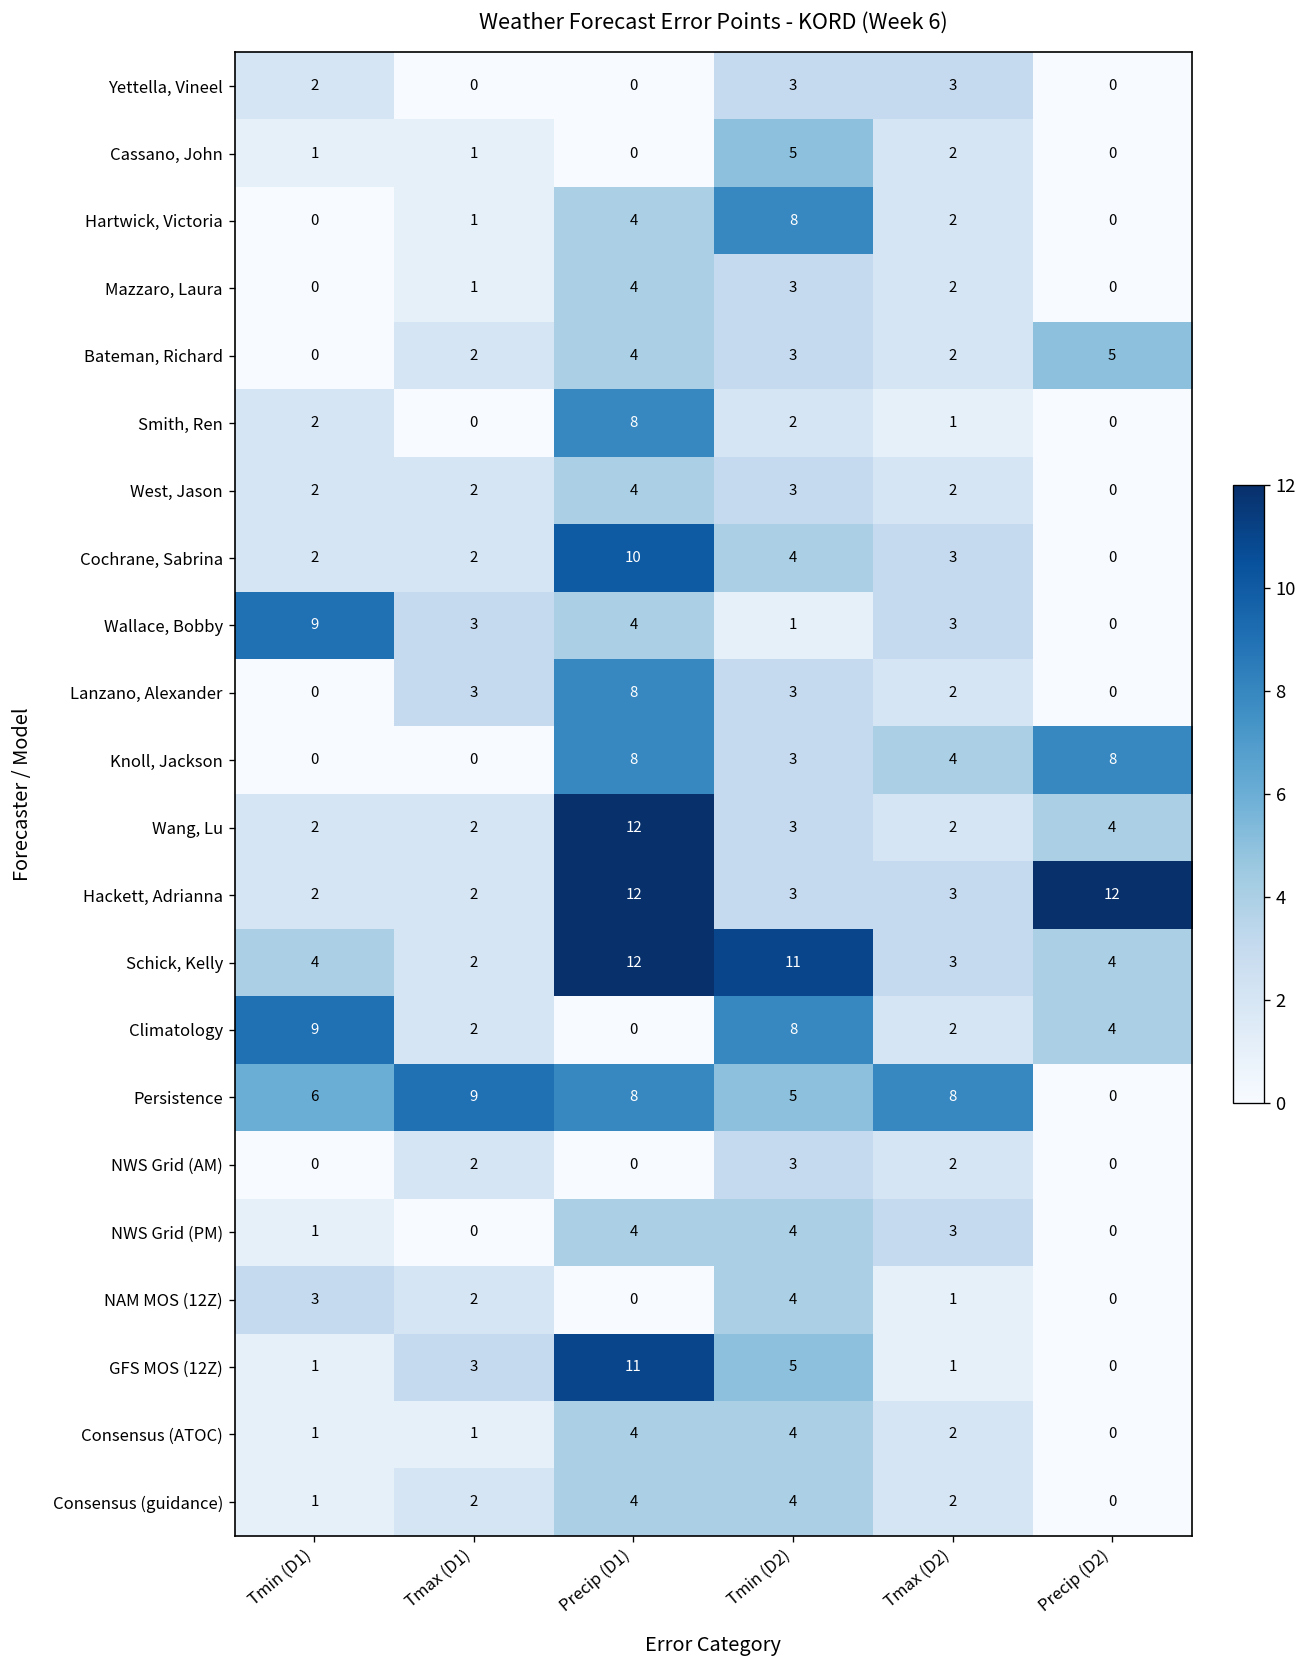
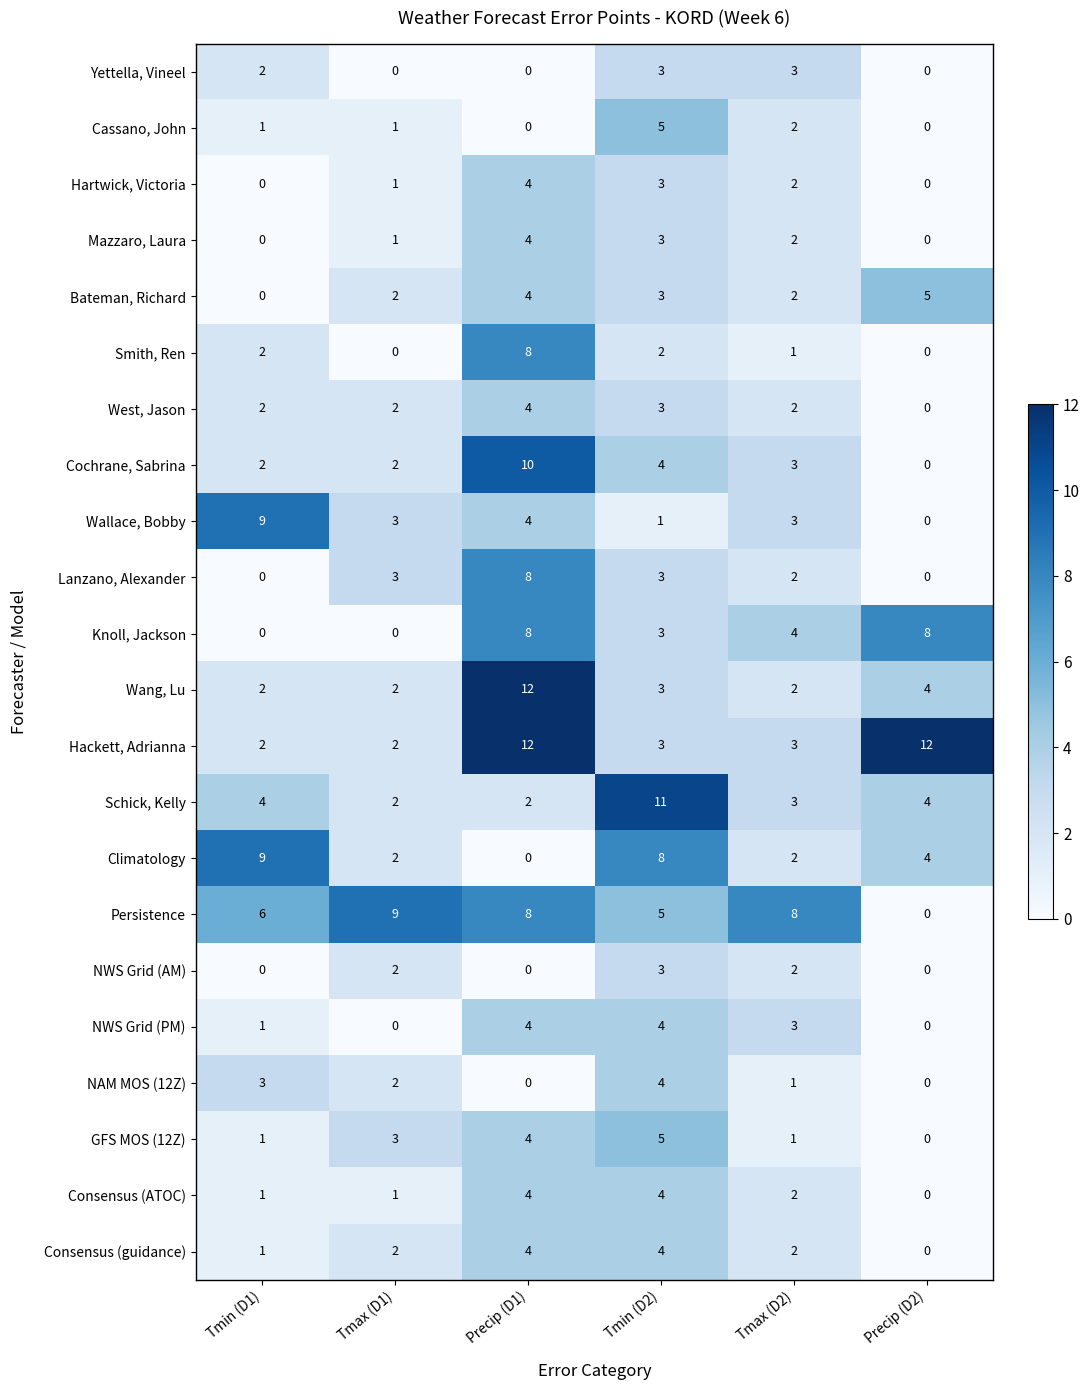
  {
    "Yettella, Vineel": {
      "Tmin (D1)": 2,
      "Tmax (D1)": 0,
      "Precip (D1)": 0,
      "Tmin (D2)": 3,
      "Tmax (D2)": 3,
      "Precip (D2)": 0
    },
    "Cassano, John": {
      "Tmin (D1)": 1,
      "Tmax (D1)": 1,
      "Precip (D1)": 0,
      "Tmin (D2)": 5,
      "Tmax (D2)": 2,
      "Precip (D2)": 0
    },
    "Hartwick, Victoria": {
      "Tmin (D1)": 0,
      "Tmax (D1)": 1,
      "Precip (D1)": 4,
-     "Tmin (D2)": 8,
+     "Tmin (D2)": 3,
      "Tmax (D2)": 2,
      "Precip (D2)": 0
    },
    "Mazzaro, Laura": {
      "Tmin (D1)": 0,
      "Tmax (D1)": 1,
      "Precip (D1)": 4,
      "Tmin (D2)": 3,
      "Tmax (D2)": 2,
      "Precip (D2)": 0
    },
    "Bateman, Richard": {
      "Tmin (D1)": 0,
      "Tmax (D1)": 2,
      "Precip (D1)": 4,
      "Tmin (D2)": 3,
      "Tmax (D2)": 2,
      "Precip (D2)": 5
    },
    "Smith, Ren": {
      "Tmin (D1)": 2,
      "Tmax (D1)": 0,
      "Precip (D1)": 8,
      "Tmin (D2)": 2,
      "Tmax (D2)": 1,
      "Precip (D2)": 0
    },
    "West, Jason": {
      "Tmin (D1)": 2,
      "Tmax (D1)": 2,
      "Precip (D1)": 4,
      "Tmin (D2)": 3,
      "Tmax (D2)": 2,
      "Precip (D2)": 0
    },
    "Cochrane, Sabrina": {
      "Tmin (D1)": 2,
      "Tmax (D1)": 2,
      "Precip (D1)": 10,
      "Tmin (D2)": 4,
      "Tmax (D2)": 3,
      "Precip (D2)": 0
    },
    "Wallace, Bobby": {
      "Tmin (D1)": 9,
      "Tmax (D1)": 3,
      "Precip (D1)": 4,
      "Tmin (D2)": 1,
      "Tmax (D2)": 3,
      "Precip (D2)": 0
    },
    "Lanzano, Alexander": {
      "Tmin (D1)": 0,
      "Tmax (D1)": 3,
      "Precip (D1)": 8,
      "Tmin (D2)": 3,
      "Tmax (D2)": 2,
      "Precip (D2)": 0
    },
    "Knoll, Jackson": {
      "Tmin (D1)": 0,
      "Tmax (D1)": 0,
      "Precip (D1)": 8,
      "Tmin (D2)": 3,
      "Tmax (D2)": 4,
      "Precip (D2)": 8
    },
    "Wang, Lu": {
      "Tmin (D1)": 2,
      "Tmax (D1)": 2,
      "Precip (D1)": 12,
      "Tmin (D2)": 3,
      "Tmax (D2)": 2,
      "Precip (D2)": 4
    },
    "Hackett, Adrianna": {
      "Tmin (D1)": 2,
      "Tmax (D1)": 2,
      "Precip (D1)": 12,
      "Tmin (D2)": 3,
      "Tmax (D2)": 3,
      "Precip (D2)": 12
    },
    "Schick, Kelly": {
      "Tmin (D1)": 4,
      "Tmax (D1)": 2,
-     "Precip (D1)": 12,
+     "Precip (D1)": 2,
      "Tmin (D2)": 11,
      "Tmax (D2)": 3,
      "Precip (D2)": 4
    },
    "Climatology": {
      "Tmin (D1)": 9,
      "Tmax (D1)": 2,
      "Precip (D1)": 0,
      "Tmin (D2)": 8,
      "Tmax (D2)": 2,
      "Precip (D2)": 4
    },
    "Persistence": {
      "Tmin (D1)": 6,
      "Tmax (D1)": 9,
      "Precip (D1)": 8,
      "Tmin (D2)": 5,
      "Tmax (D2)": 8,
      "Precip (D2)": 0
    },
    "NWS Grid (AM)": {
      "Tmin (D1)": 0,
      "Tmax (D1)": 2,
      "Precip (D1)": 0,
      "Tmin (D2)": 3,
      "Tmax (D2)": 2,
      "Precip (D2)": 0
    },
    "NWS Grid (PM)": {
      "Tmin (D1)": 1,
      "Tmax (D1)": 0,
      "Precip (D1)": 4,
      "Tmin (D2)": 4,
      "Tmax (D2)": 3,
      "Precip (D2)": 0
    },
    "NAM MOS (12Z)": {
      "Tmin (D1)": 3,
      "Tmax (D1)": 2,
      "Precip (D1)": 0,
      "Tmin (D2)": 4,
      "Tmax (D2)": 1,
      "Precip (D2)": 0
    },
    "GFS MOS (12Z)": {
      "Tmin (D1)": 1,
      "Tmax (D1)": 3,
-     "Precip (D1)": 11,
+     "Precip (D1)": 4,
      "Tmin (D2)": 5,
      "Tmax (D2)": 1,
      "Precip (D2)": 0
    },
    "Consensus (ATOC)": {
      "Tmin (D1)": 1,
      "Tmax (D1)": 1,
      "Precip (D1)": 4,
      "Tmin (D2)": 4,
      "Tmax (D2)": 2,
      "Precip (D2)": 0
    },
    "Consensus (guidance)": {
      "Tmin (D1)": 1,
      "Tmax (D1)": 2,
      "Precip (D1)": 4,
      "Tmin (D2)": 4,
      "Tmax (D2)": 2,
      "Precip (D2)": 0
    }
  }
